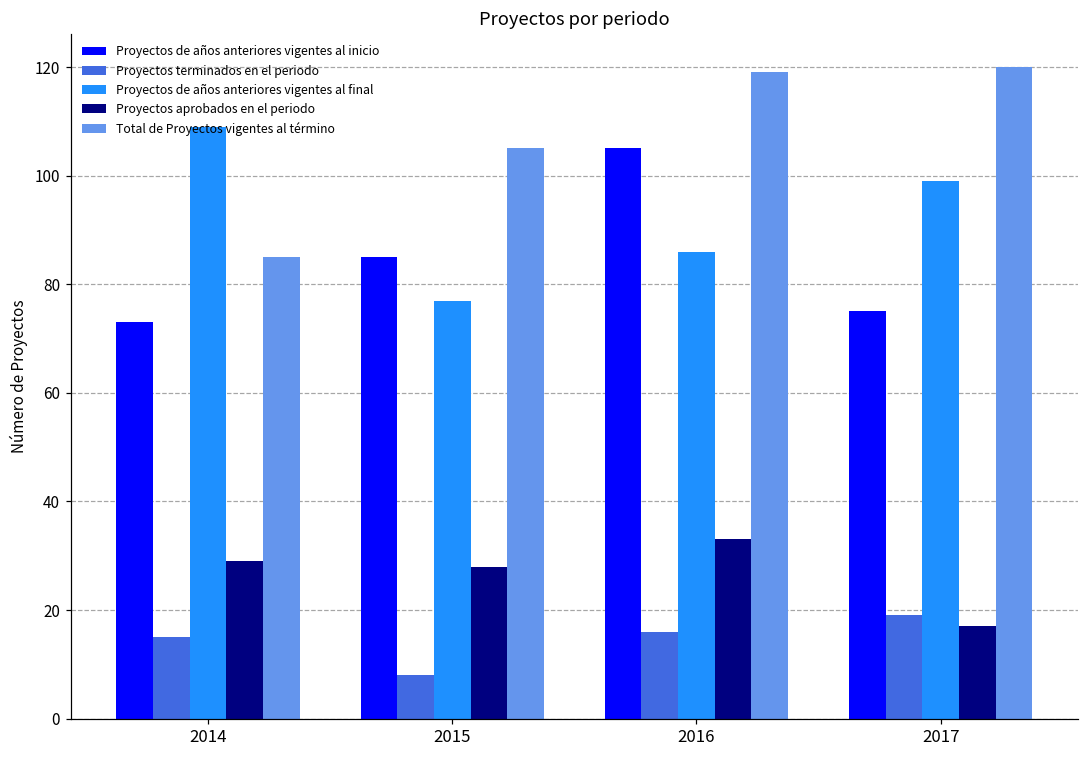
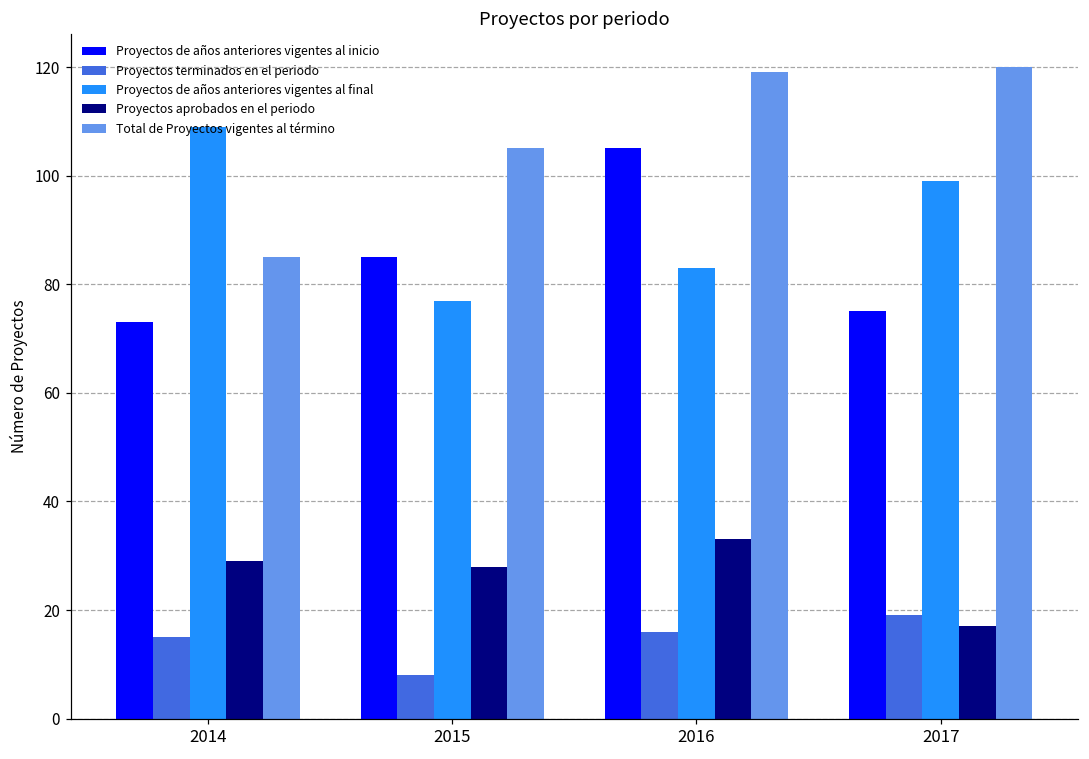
  {
    "Proyectos de años anteriores vigentes al inicio": {
      "2014": 73,
      "2015": 85,
      "2016": 105,
      "2017": 75
    },
    "Proyectos de años anteriores vigentes al final": {
      "2014": 109,
      "2015": 77,
-     "2016": 86,
+     "2016": 83,
      "2017": 99
    },
    "Proyectos aprobados en el periodo": {
      "2014": 29,
      "2015": 28,
      "2016": 33,
      "2017": 17
    }
  }
